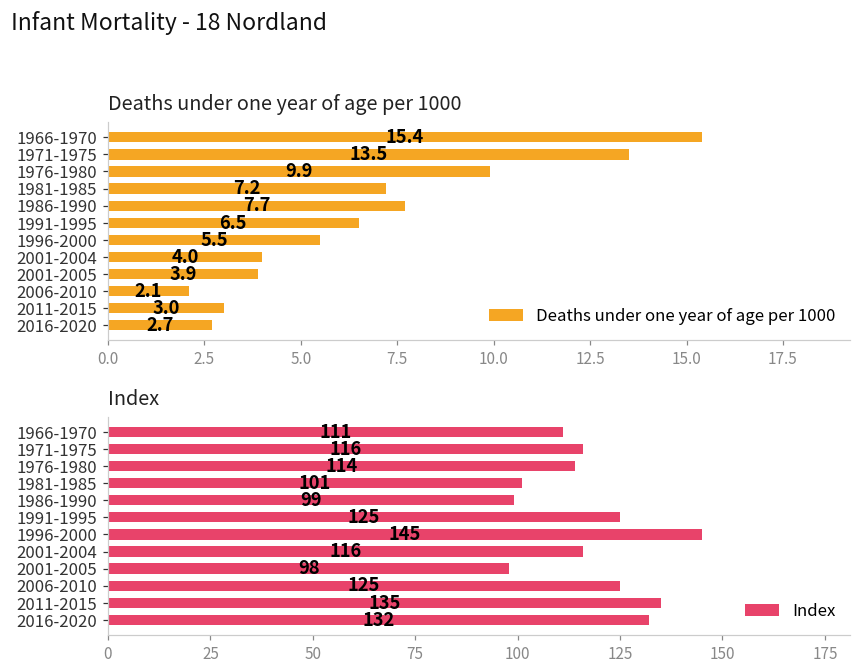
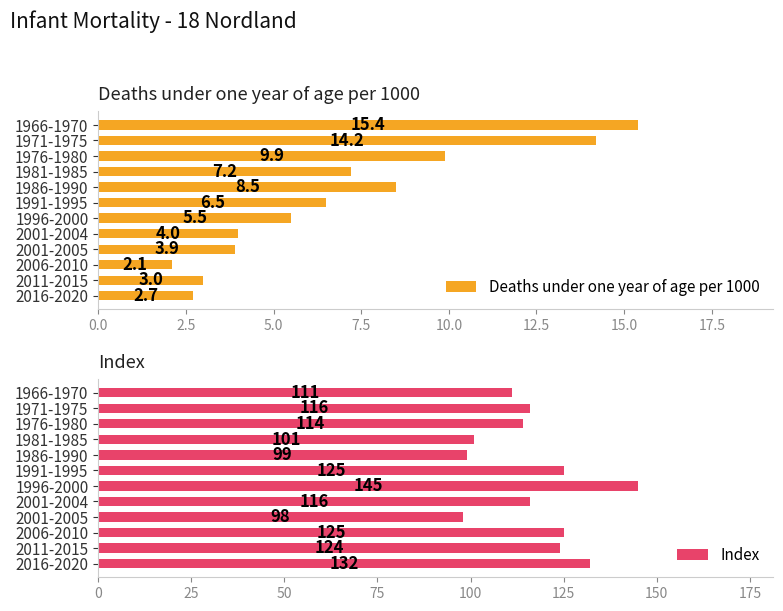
  {
    "Deaths under one year of age per 1000": {
      "1966-1970": 15.4,
-     "1971-1975": 13.5,
+     "1971-1975": 14.2,
      "1976-1980": 9.9,
      "1981-1985": 7.2,
-     "1986-1990": 7.7,
+     "1986-1990": 8.5,
      "1991-1995": 6.5,
      "1996-2000": 5.5,
      "2001-2004": 4.0,
      "2001-2005": 3.9,
      "2006-2010": 2.1,
      "2011-2015": 3.0,
      "2016-2020": 2.7
    },
    "Index": {
      "1966-1970": 111,
      "1971-1975": 116,
      "1976-1980": 114,
      "1981-1985": 101,
      "1986-1990": 99,
      "1991-1995": 125,
      "1996-2000": 145,
      "2001-2004": 116,
      "2001-2005": 98,
      "2006-2010": 125,
-     "2011-2015": 135,
+     "2011-2015": 124,
      "2016-2020": 132
    }
  }
